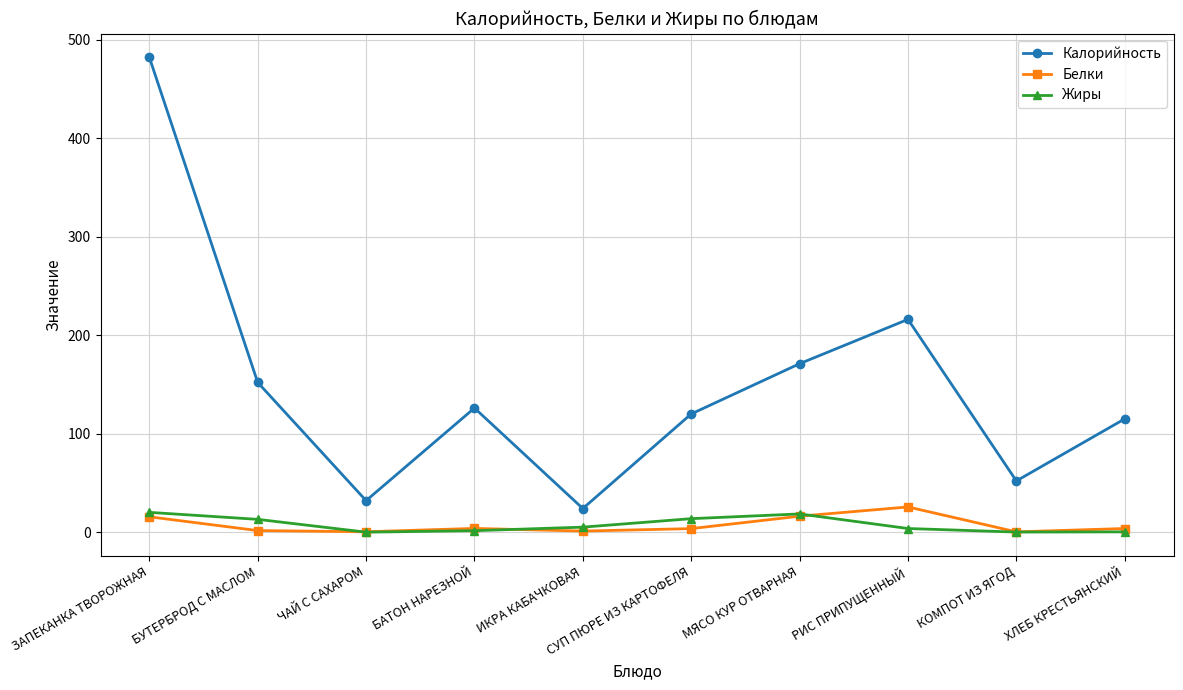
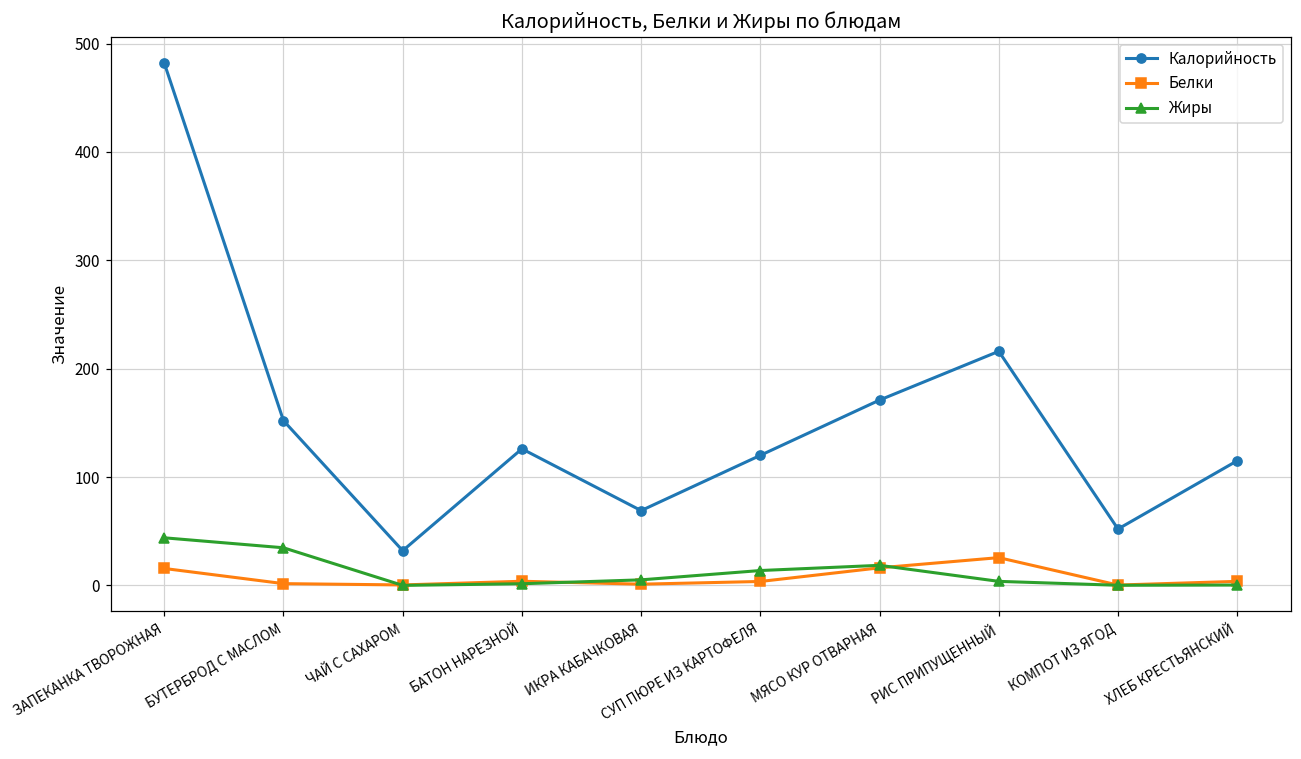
  {
    "Калорийность": {
      "ЗАПЕКАНКА ТВОРОЖНАЯ": 480,
      "БУТЕРБРОД С МАСЛОМ": 150,
      "ЧАЙ С САХАРОМ": 30,
      "БАТОН НАРЕЗНОЙ": 130,
-     "ИКРА КАБАЧКОВАЯ": 20,
+     "ИКРА КАБАЧКОВАЯ": 70,
      "СУП ПЮРЕ ИЗ КАРТОФЕЛЯ": 120,
      "МЯСО КУР ОТВАРНАЯ": 170,
      "РИС ПРИПУЩЕННЫЙ": 220,
      "КОМПОТ ИЗ ЯГОД": 50,
      "ХЛЕБ КРЕСТЬЯНСКИЙ": 120
    },
    "Белки": {
      "ЗАПЕКАНКА ТВОРОЖНАЯ": 20,
      "БУТЕРБРОД С МАСЛОМ": 0,
      "ИКРА КАБАЧКОВАЯ": 0,
      "СУП ПЮРЕ ИЗ КАРТОФЕЛЯ": 0,
      "РИС ПРИПУЩЕННЫЙ": 30,
      "ХЛЕБ КРЕСТЬЯНСКИЙ": 0
    },
    "Жиры": {
-     "ЗАПЕКАНКА ТВОРОЖНАЯ": 20,
-     "БУТЕРБРОД С МАСЛОМ": 10,
+     "ЗАПЕКАНКА ТВОРОЖНАЯ": 40,
+     "БУТЕРБРОД С МАСЛОМ": 30,
      "ИКРА КАБАЧКОВАЯ": 10,
      "СУП ПЮРЕ ИЗ КАРТОФЕЛЯ": 10,
      "РИС ПРИПУЩЕННЫЙ": 0,
      "ХЛЕБ КРЕСТЬЯНСКИЙ": 0
    }
  }
